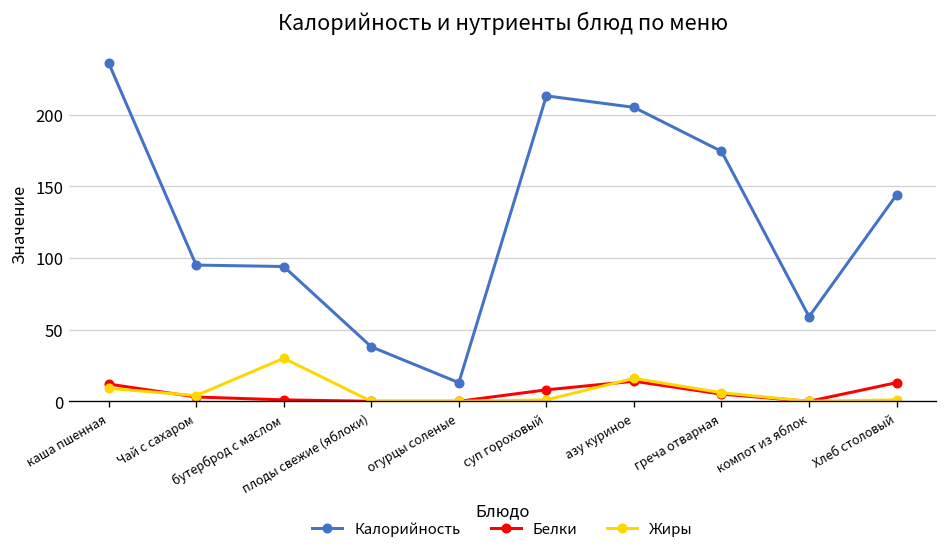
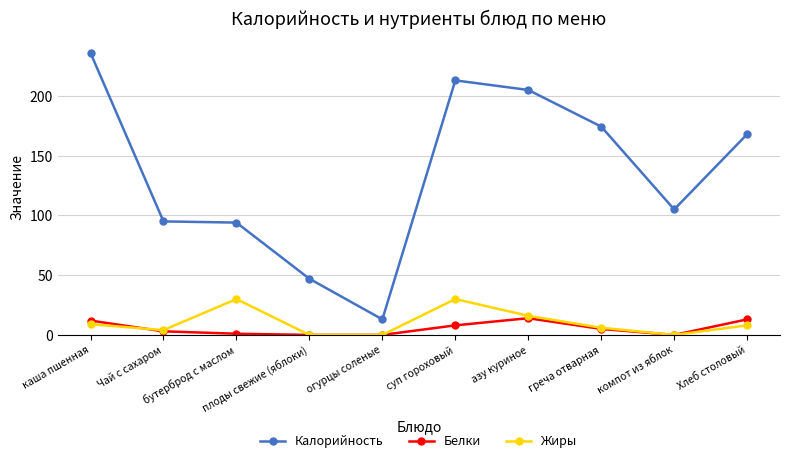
  {
    "Калорийность": {
      "каша пшенная": 236,
      "Чай с сахаром": 95,
      "бутерброд с маслом": 94,
-     "плоды свежие (яблоки)": 38,
+     "плоды свежие (яблоки)": 47,
      "огурцы соленые": 13,
      "суп гороховый": 213,
      "азу куриное": 205,
      "греча отварная": 174,
-     "компот из яблок": 59,
-     "Хлеб столовый": 144
+     "компот из яблок": 105,
+     "Хлеб столовый": 168
    },
    "Белки": {
      "каша пшенная": 12,
      "бутерброд с маслом": 1,
      "суп гороховый": 8,
      "Хлеб столовый": 13
    },
    "Жиры": {
      "каша пшенная": 9,
      "бутерброд с маслом": 30,
-     "суп гороховый": 1,
-     "Хлеб столовый": 1
+     "суп гороховый": 30,
+     "Хлеб столовый": 8
    }
  }
